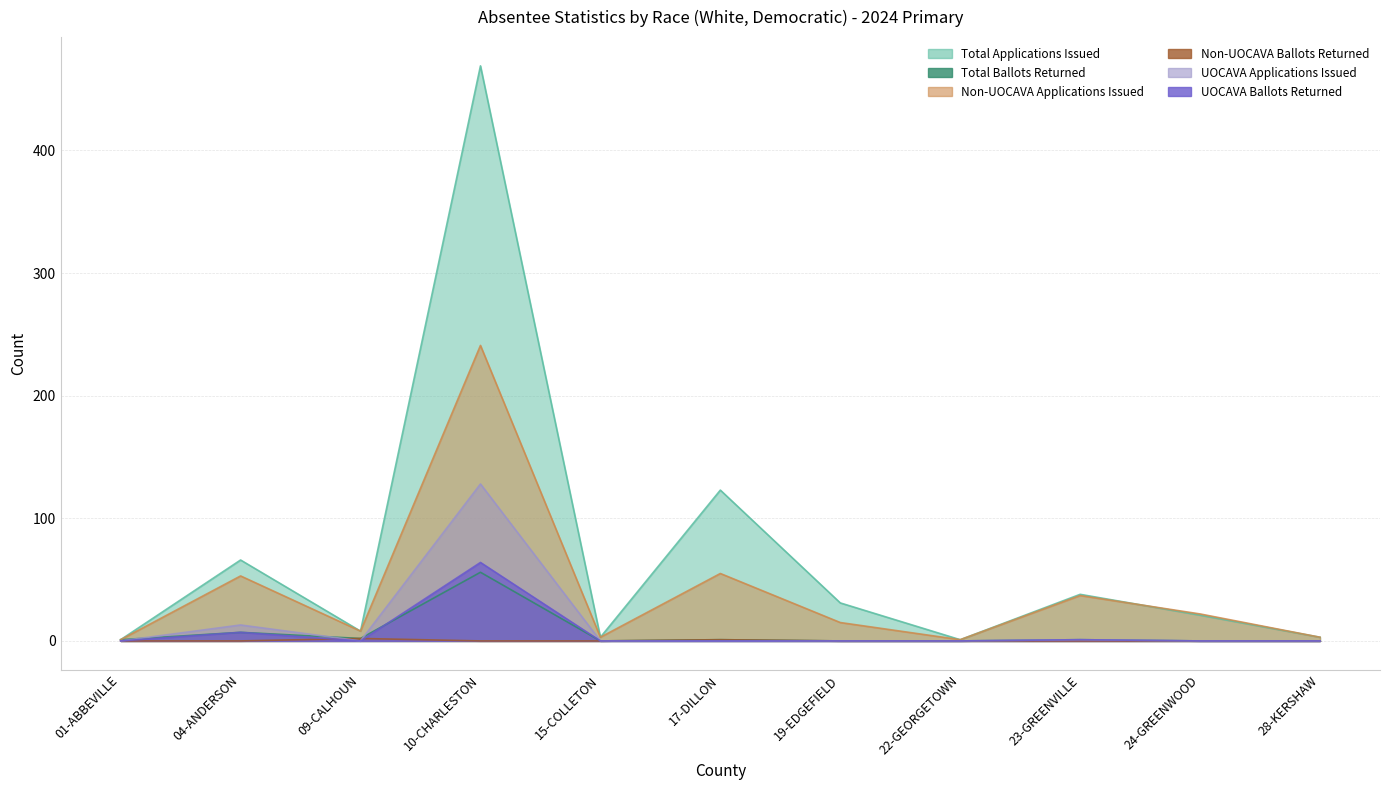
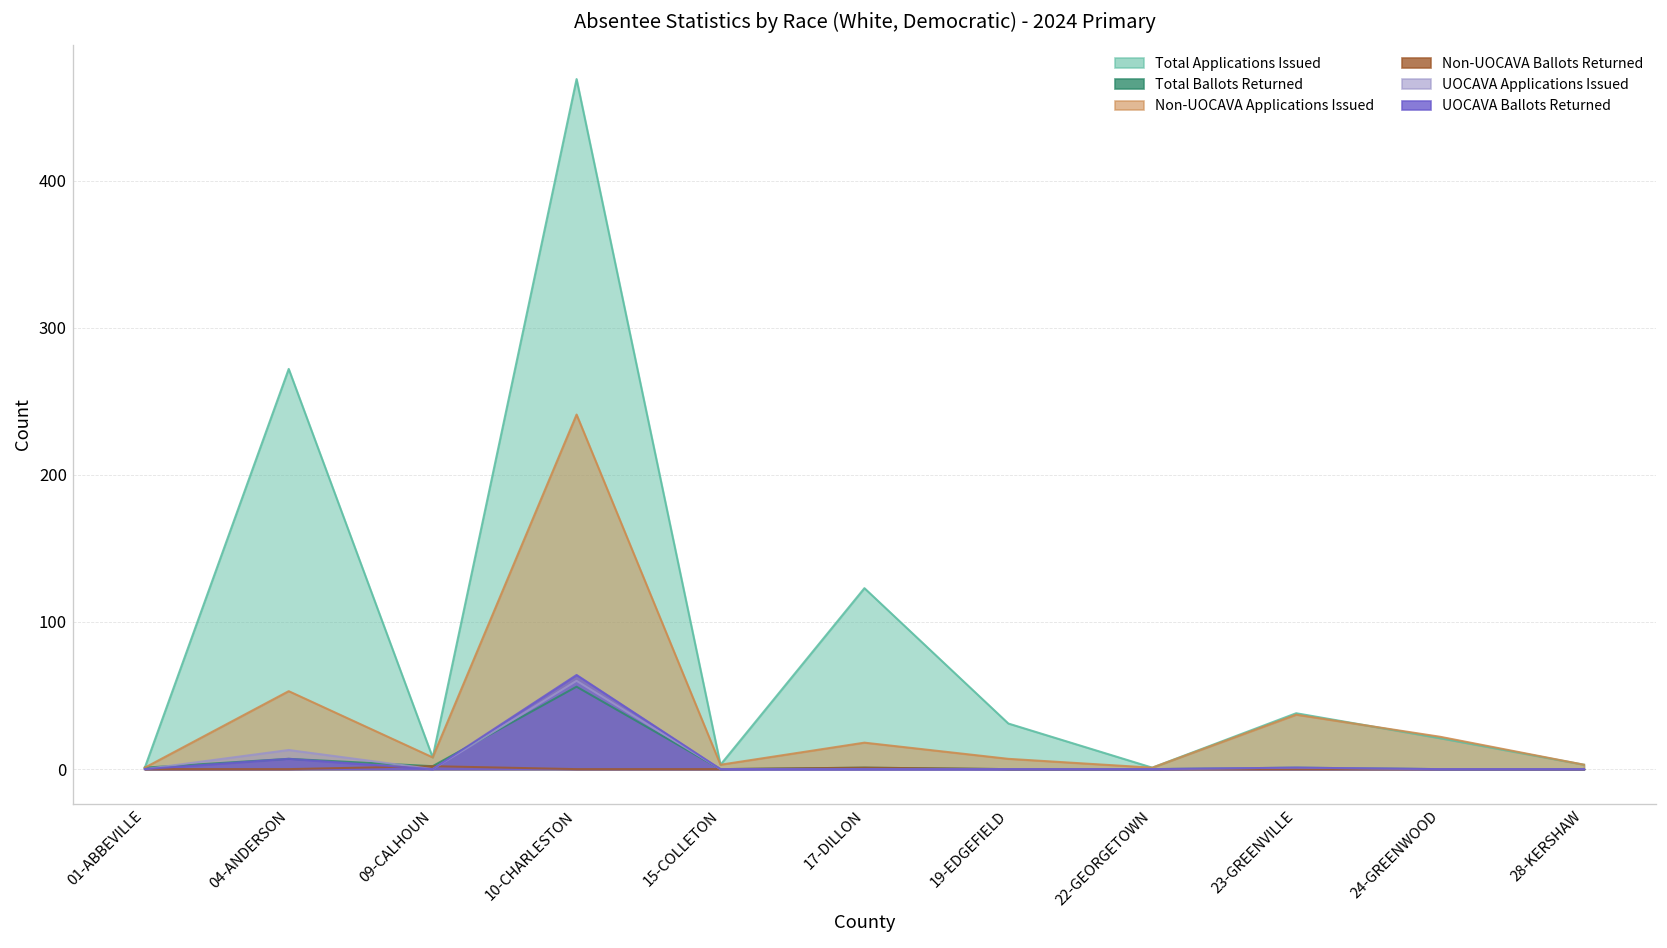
  {
    "Total Applications Issued": {
-     "04-ANDERSON": 66,
+     "04-ANDERSON": 272,
      "10-CHARLESTON": 469,
      "17-DILLON": 123,
      "19-EDGEFIELD": 31
    },
    "Non-UOCAVA Applications Issued": {
      "04-ANDERSON": 53,
      "10-CHARLESTON": 241,
-     "17-DILLON": 55,
-     "19-EDGEFIELD": 15
+     "17-DILLON": 18,
+     "19-EDGEFIELD": 7
    },
    "Non-UOCAVA Ballots Returned": {
      "04-ANDERSON": 0,
      "10-CHARLESTON": 0
    },
    "UOCAVA Applications Issued": {
      "04-ANDERSON": 13,
-     "10-CHARLESTON": 128
+     "10-CHARLESTON": 60
    },
    "UOCAVA Ballots Returned": {
      "10-CHARLESTON": 64
    }
  }
